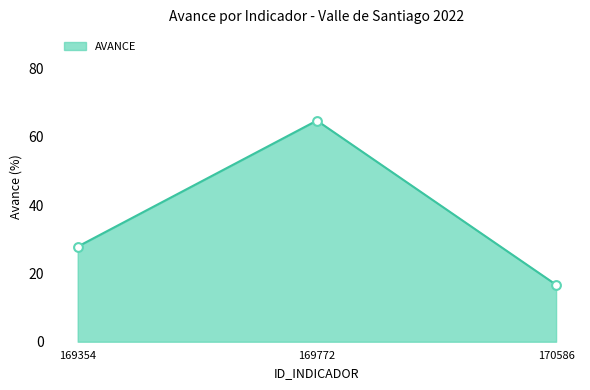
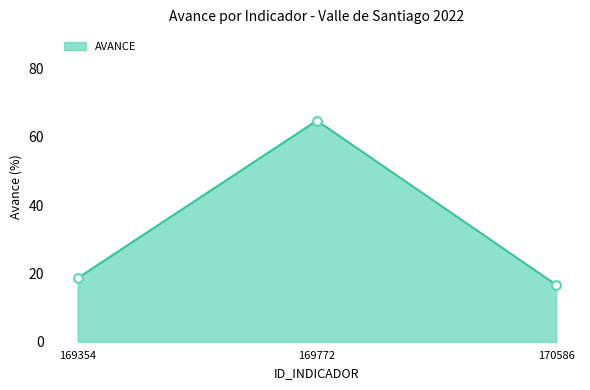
  {
-   "169354": 28,
+   "169354": 19,
    "169772": 65,
    "170586": 17
  }
